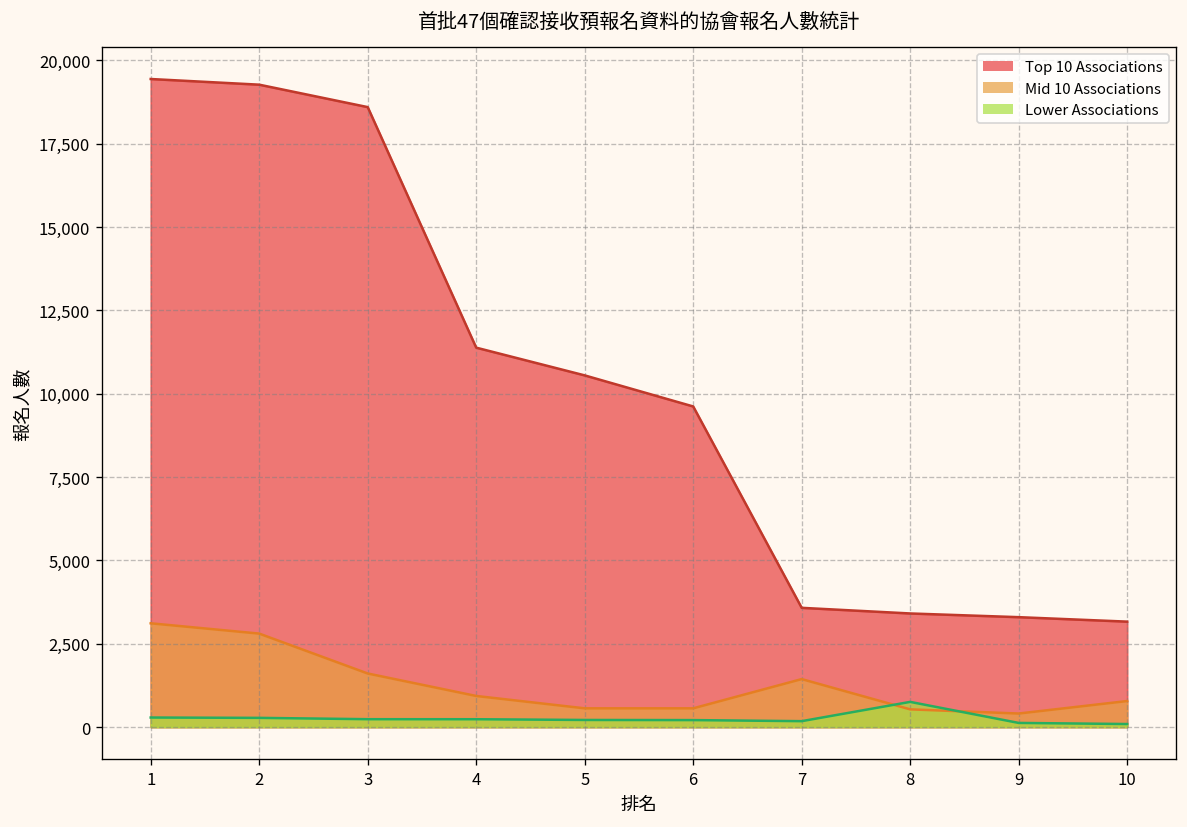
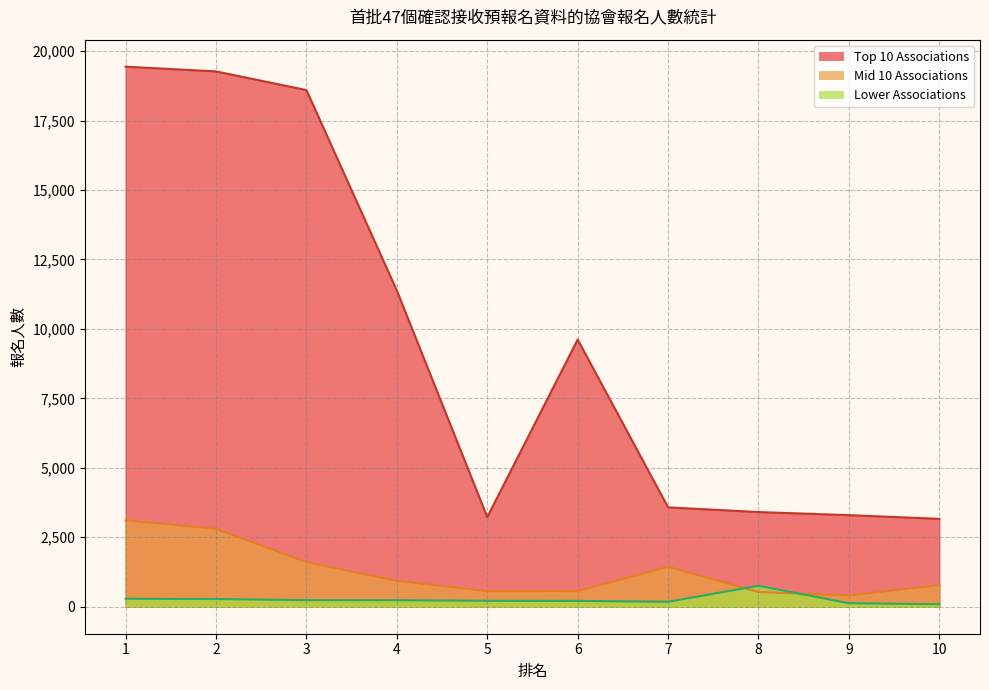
  {
    "Top 10 Associations": {
      "1": "19,400",
      "2": "19,300",
      "3": "18,600",
      "4": "11,400",
-     "5": "10,600",
+     "5": "3,200",
      "6": "9,600",
      "7": "3,600",
      "8": "3,400",
      "9": "3,300",
      "10": "3,200"
    },
    "Mid 10 Associations": {
      "1": "3,100",
      "2": "2,800",
      "3": "1,600",
      "4": "900",
      "5": "600",
      "6": "600",
      "7": "1,400",
      "8": "500",
      "9": "400",
      "10": "800"
    },
    "Lower Associations": {
      "1": "300",
      "2": "300",
      "3": "200",
      "4": "200",
      "5": "200",
      "6": "200",
      "7": "200",
      "8": "800",
      "9": "100",
      "10": "100"
    }
  }
